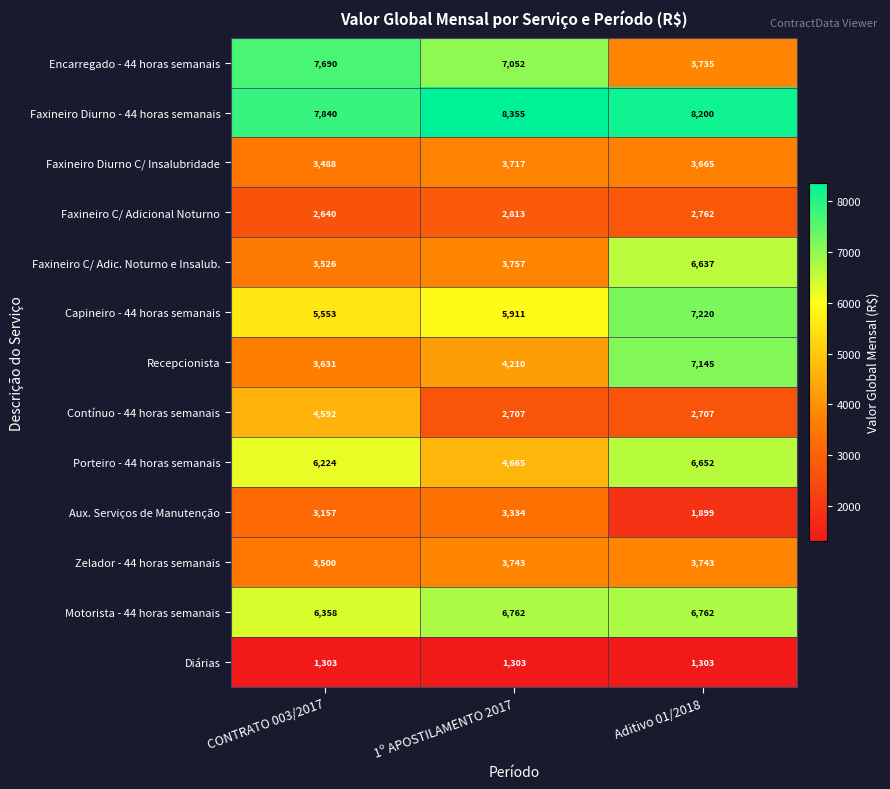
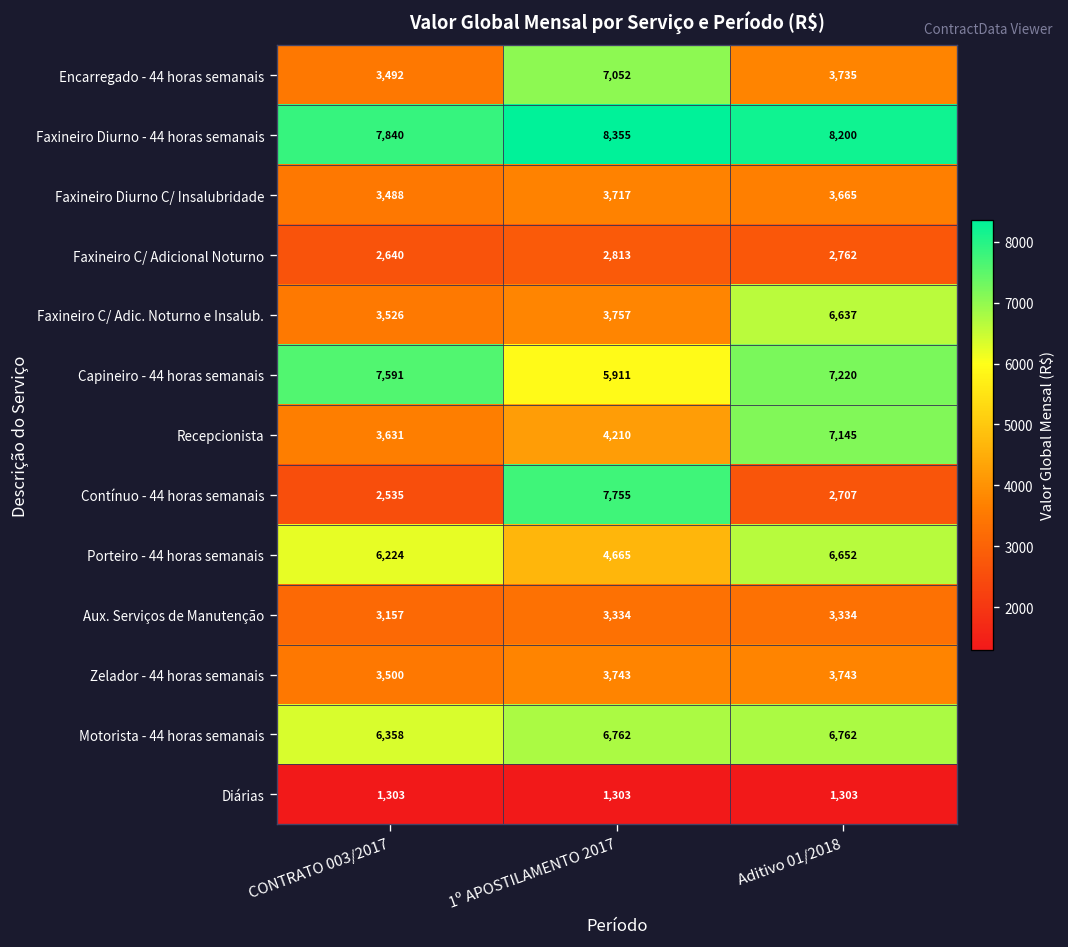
  {
    "Encarregado - 44 horas semanais": {
-     "CONTRATO 003/2017": "7,690",
+     "CONTRATO 003/2017": "3,492",
      "1º APOSTILAMENTO 2017": "7,052",
      "Aditivo 01/2018": "3,735"
    },
    "Faxineiro Diurno - 44 horas semanais": {
      "CONTRATO 003/2017": "7,840",
      "1º APOSTILAMENTO 2017": "8,355",
      "Aditivo 01/2018": "8,200"
    },
    "Faxineiro Diurno C/ Insalubridade": {
      "CONTRATO 003/2017": "3,488",
      "1º APOSTILAMENTO 2017": "3,717",
      "Aditivo 01/2018": "3,665"
    },
    "Faxineiro C/ Adicional Noturno": {
      "CONTRATO 003/2017": "2,640",
      "1º APOSTILAMENTO 2017": "2,813",
      "Aditivo 01/2018": "2,762"
    },
    "Faxineiro C/ Adic. Noturno e Insalub.": {
      "CONTRATO 003/2017": "3,526",
      "1º APOSTILAMENTO 2017": "3,757",
      "Aditivo 01/2018": "6,637"
    },
    "Capineiro - 44 horas semanais": {
-     "CONTRATO 003/2017": "5,553",
+     "CONTRATO 003/2017": "7,591",
      "1º APOSTILAMENTO 2017": "5,911",
      "Aditivo 01/2018": "7,220"
    },
    "Recepcionista": {
      "CONTRATO 003/2017": "3,631",
      "1º APOSTILAMENTO 2017": "4,210",
      "Aditivo 01/2018": "7,145"
    },
    "Contínuo - 44 horas semanais": {
-     "CONTRATO 003/2017": "4,592",
-     "1º APOSTILAMENTO 2017": "2,707",
+     "CONTRATO 003/2017": "2,535",
+     "1º APOSTILAMENTO 2017": "7,755",
      "Aditivo 01/2018": "2,707"
    },
    "Porteiro - 44 horas semanais": {
      "CONTRATO 003/2017": "6,224",
      "1º APOSTILAMENTO 2017": "4,665",
      "Aditivo 01/2018": "6,652"
    },
    "Aux. Serviços de Manutenção": {
      "CONTRATO 003/2017": "3,157",
      "1º APOSTILAMENTO 2017": "3,334",
-     "Aditivo 01/2018": "1,899"
+     "Aditivo 01/2018": "3,334"
    },
    "Zelador - 44 horas semanais": {
      "CONTRATO 003/2017": "3,500",
      "1º APOSTILAMENTO 2017": "3,743",
      "Aditivo 01/2018": "3,743"
    },
    "Motorista - 44 horas semanais": {
      "CONTRATO 003/2017": "6,358",
      "1º APOSTILAMENTO 2017": "6,762",
      "Aditivo 01/2018": "6,762"
    },
    "Diárias": {
      "CONTRATO 003/2017": "1,303",
      "1º APOSTILAMENTO 2017": "1,303",
      "Aditivo 01/2018": "1,303"
    }
  }
